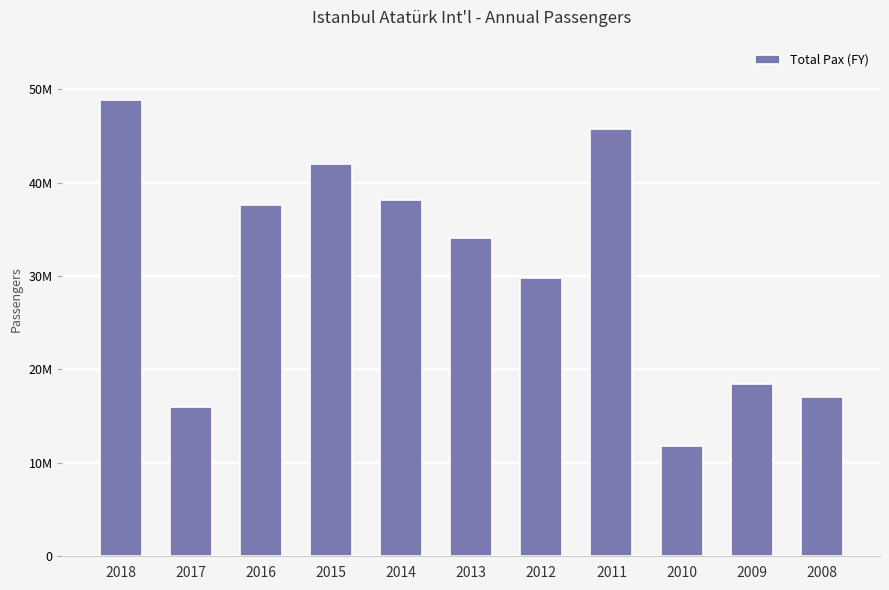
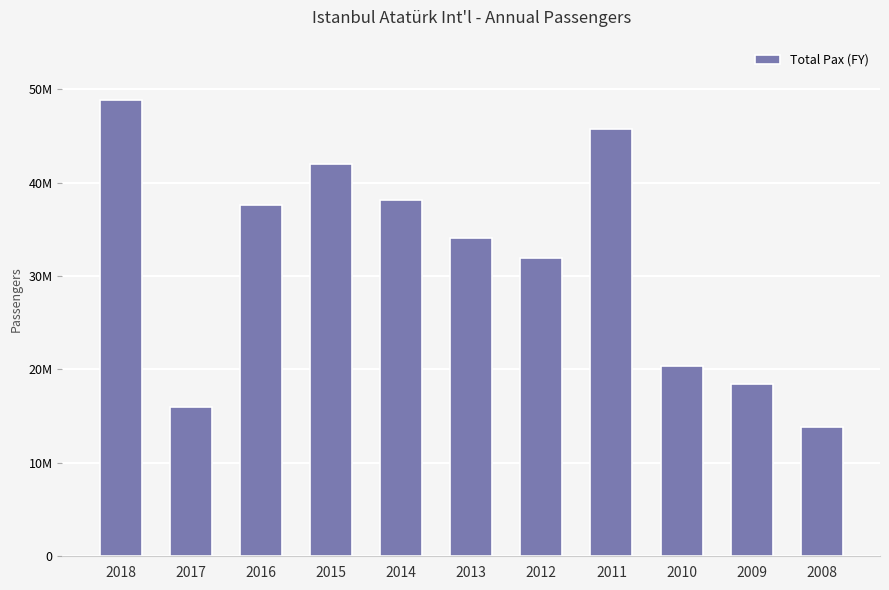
  {
    "2018": 49000000,
    "2017": 16000000,
    "2016": 38000000,
    "2015": 42000000,
    "2014": 38000000,
    "2013": 34000000,
-   "2012": 30000000,
+   "2012": 32000000,
    "2011": 46000000,
-   "2010": 12000000,
+   "2010": 20000000,
    "2009": 18000000,
-   "2008": 17000000
+   "2008": 14000000
  }
